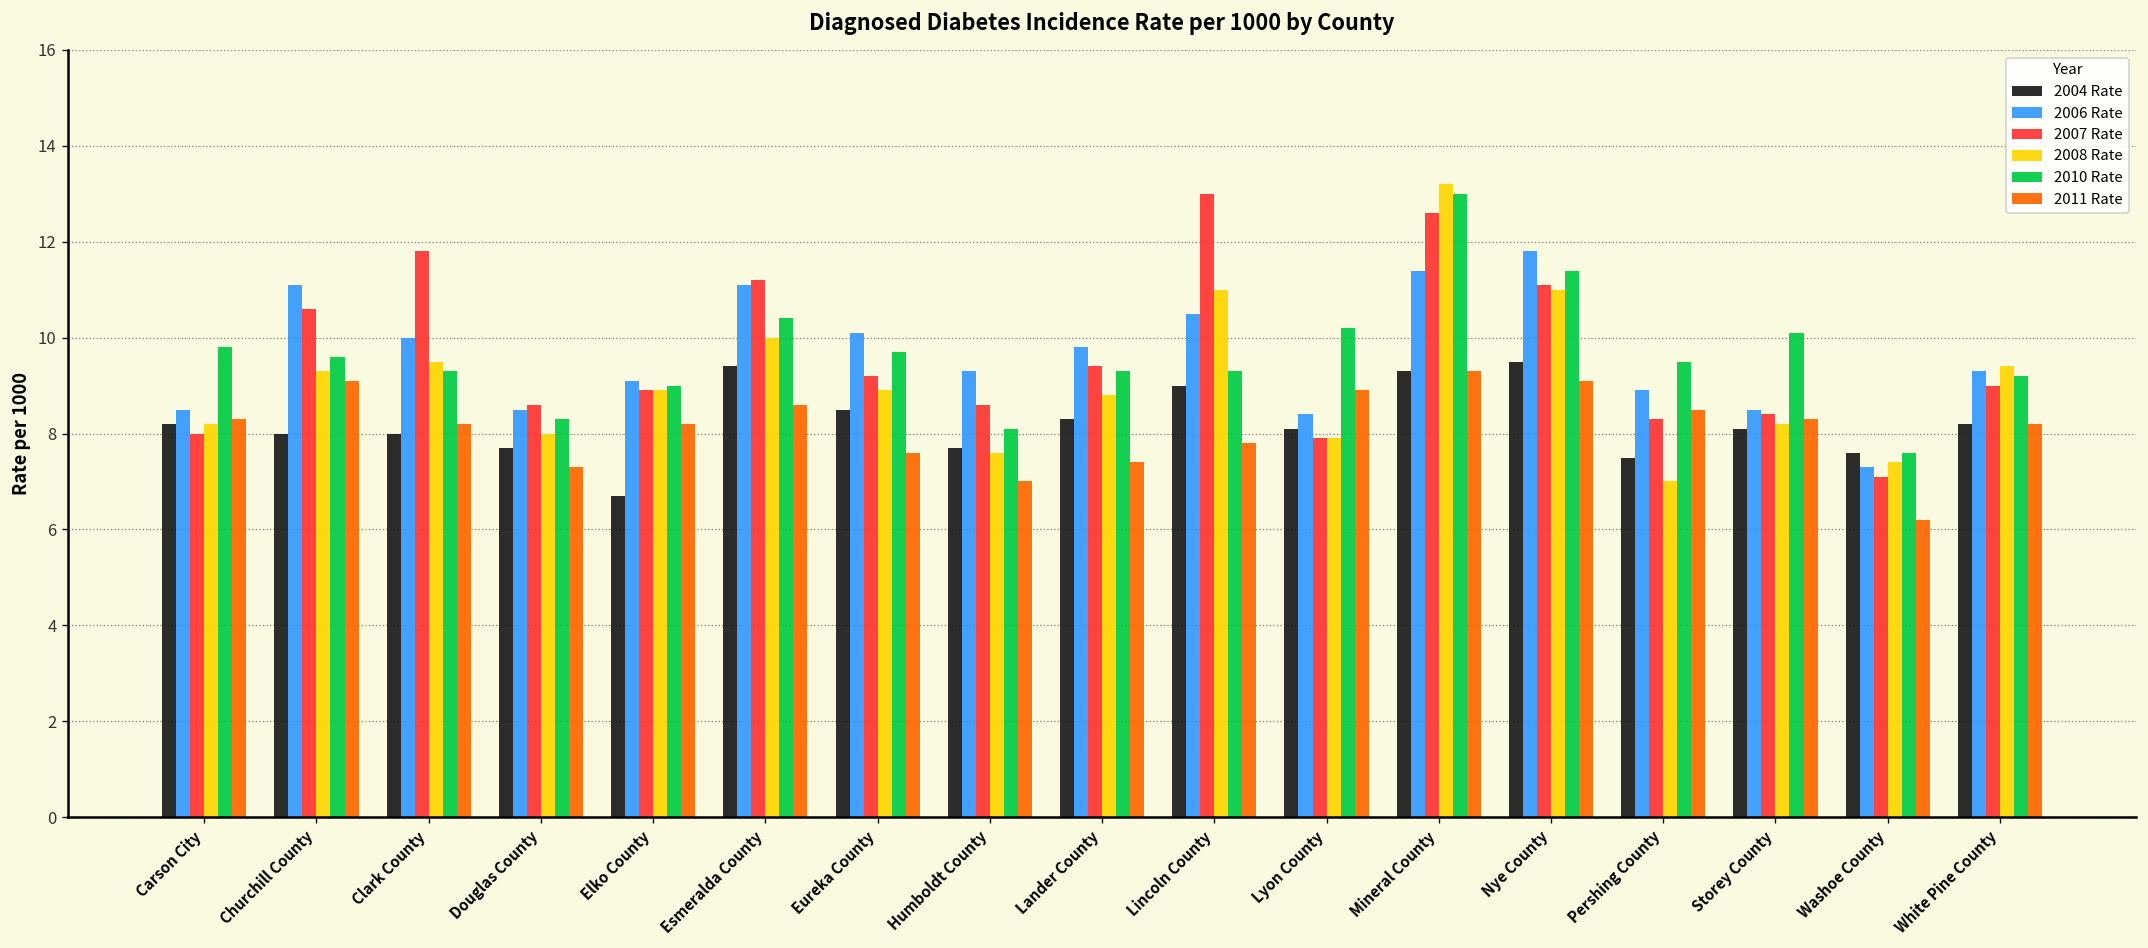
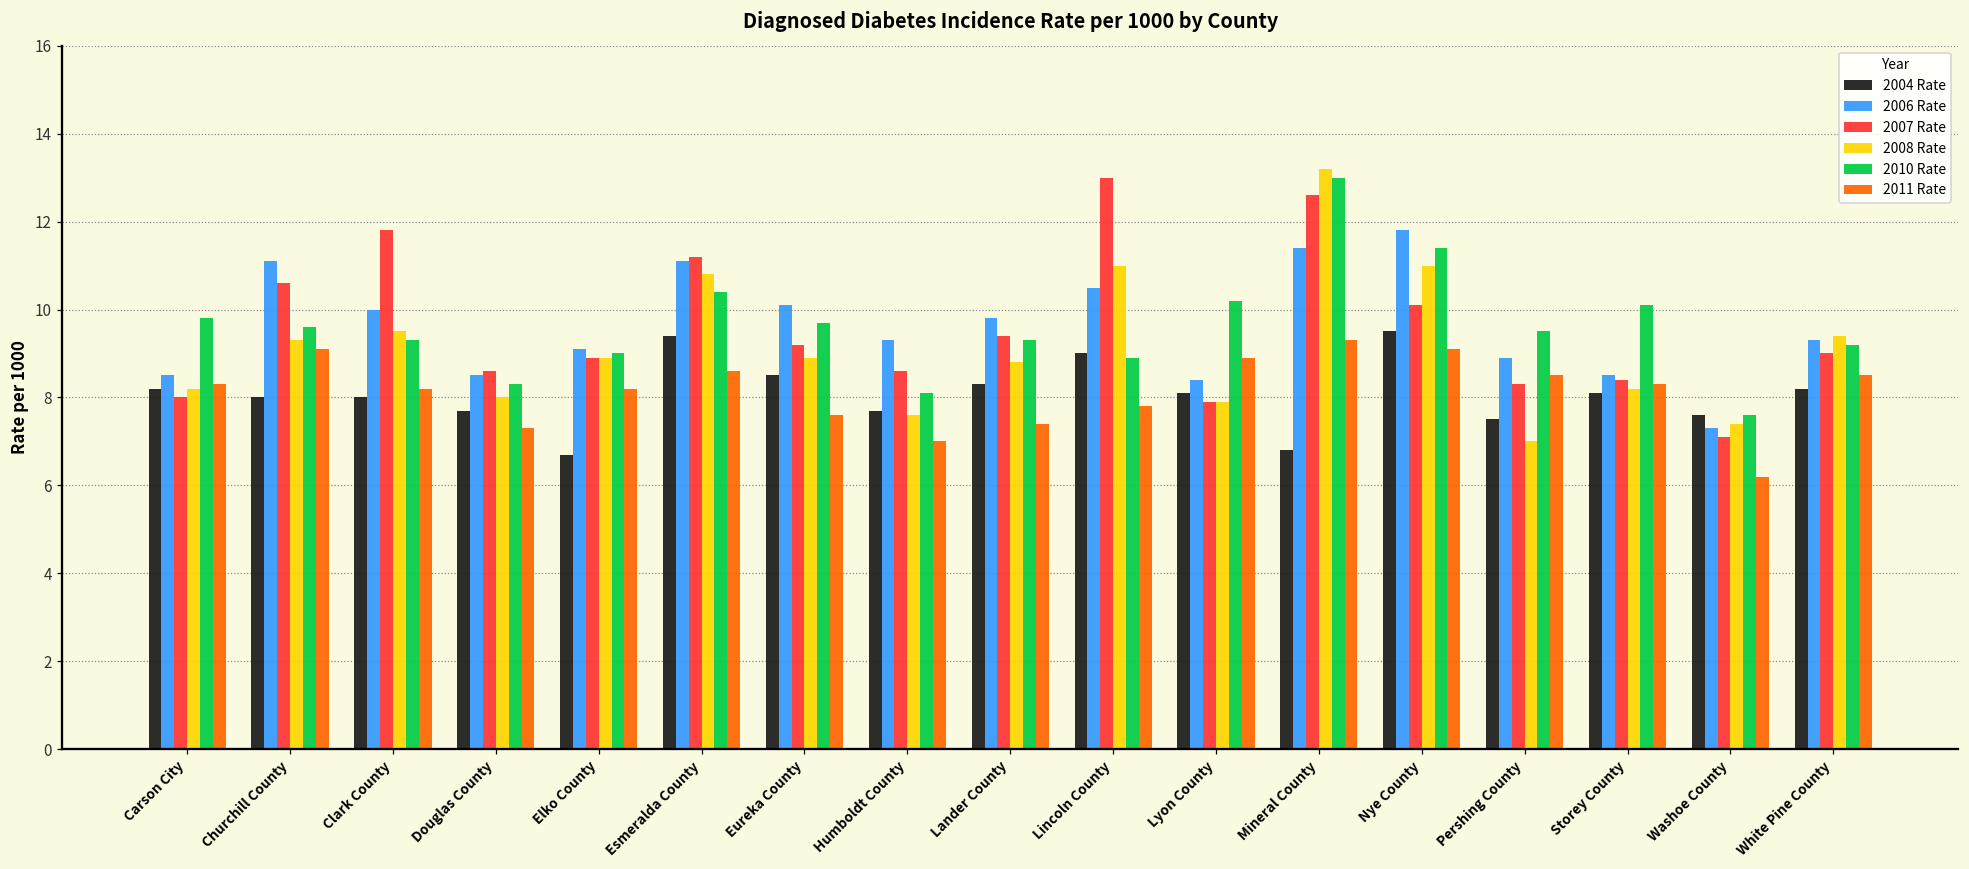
  {
    "2004 Rate": {
      "Carson City": 8.2,
      "Churchill County": 8.0,
      "Clark County": 8.0,
      "Douglas County": 7.7,
      "Elko County": 6.7,
      "Esmeralda County": 9.4,
      "Eureka County": 8.5,
      "Humboldt County": 7.7,
      "Lander County": 8.3,
      "Lincoln County": 9.0,
      "Lyon County": 8.1,
-     "Mineral County": 9.3,
+     "Mineral County": 6.8,
      "Nye County": 9.5,
      "Pershing County": 7.5,
      "Storey County": 8.1,
      "Washoe County": 7.6,
      "White Pine County": 8.2
    },
    "2006 Rate": {
      "Carson City": 8.5,
      "Churchill County": 11.1,
      "Clark County": 10.0,
      "Douglas County": 8.5,
      "Elko County": 9.1,
      "Esmeralda County": 11.1,
      "Eureka County": 10.1,
      "Humboldt County": 9.3,
      "Lander County": 9.8,
      "Lincoln County": 10.5,
      "Lyon County": 8.4,
      "Mineral County": 11.4,
      "Nye County": 11.8,
      "Pershing County": 8.9,
      "Storey County": 8.5,
      "Washoe County": 7.3,
      "White Pine County": 9.3
    },
    "2007 Rate": {
      "Carson City": 8.0,
      "Churchill County": 10.6,
      "Clark County": 11.8,
      "Douglas County": 8.6,
      "Elko County": 8.9,
      "Esmeralda County": 11.2,
      "Eureka County": 9.2,
      "Humboldt County": 8.6,
      "Lander County": 9.4,
      "Lincoln County": 13.0,
      "Lyon County": 7.9,
      "Mineral County": 12.6,
-     "Nye County": 11.1,
+     "Nye County": 10.1,
      "Pershing County": 8.3,
      "Storey County": 8.4,
      "Washoe County": 7.1,
      "White Pine County": 9.0
    },
    "2008 Rate": {
      "Carson City": 8.2,
      "Churchill County": 9.3,
      "Clark County": 9.5,
      "Douglas County": 8.0,
      "Elko County": 8.9,
-     "Esmeralda County": 10.0,
+     "Esmeralda County": 10.8,
      "Eureka County": 8.9,
      "Humboldt County": 7.6,
      "Lander County": 8.8,
      "Lincoln County": 11.0,
      "Lyon County": 7.9,
      "Mineral County": 13.2,
      "Nye County": 11.0,
      "Pershing County": 7.0,
      "Storey County": 8.2,
      "Washoe County": 7.4,
      "White Pine County": 9.4
    },
    "2010 Rate": {
      "Carson City": 9.8,
      "Churchill County": 9.6,
      "Clark County": 9.3,
      "Douglas County": 8.3,
      "Elko County": 9.0,
      "Esmeralda County": 10.4,
      "Eureka County": 9.7,
      "Humboldt County": 8.1,
      "Lander County": 9.3,
-     "Lincoln County": 9.3,
+     "Lincoln County": 8.9,
      "Lyon County": 10.2,
      "Mineral County": 13.0,
      "Nye County": 11.4,
      "Pershing County": 9.5,
      "Storey County": 10.1,
      "Washoe County": 7.6,
      "White Pine County": 9.2
    },
    "2011 Rate": {
      "Carson City": 8.3,
      "Churchill County": 9.1,
      "Clark County": 8.2,
      "Douglas County": 7.3,
      "Elko County": 8.2,
      "Esmeralda County": 8.6,
      "Eureka County": 7.6,
      "Humboldt County": 7.0,
      "Lander County": 7.4,
      "Lincoln County": 7.8,
      "Lyon County": 8.9,
      "Mineral County": 9.3,
      "Nye County": 9.1,
      "Pershing County": 8.5,
      "Storey County": 8.3,
      "Washoe County": 6.2,
-     "White Pine County": 8.2
+     "White Pine County": 8.5
    }
  }
